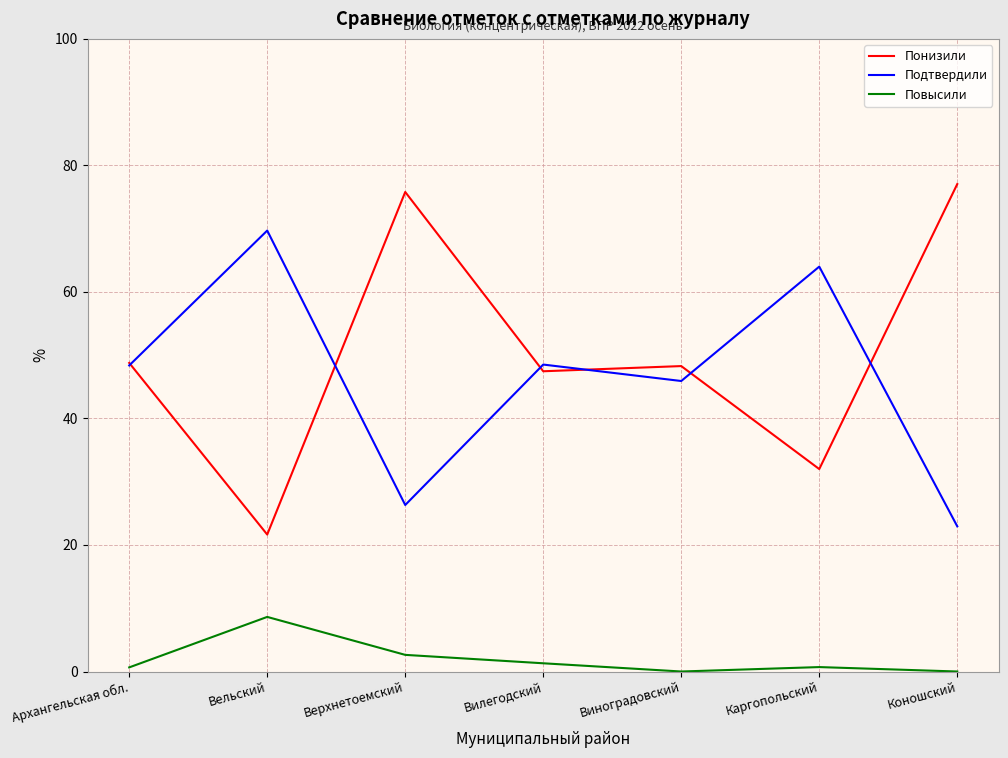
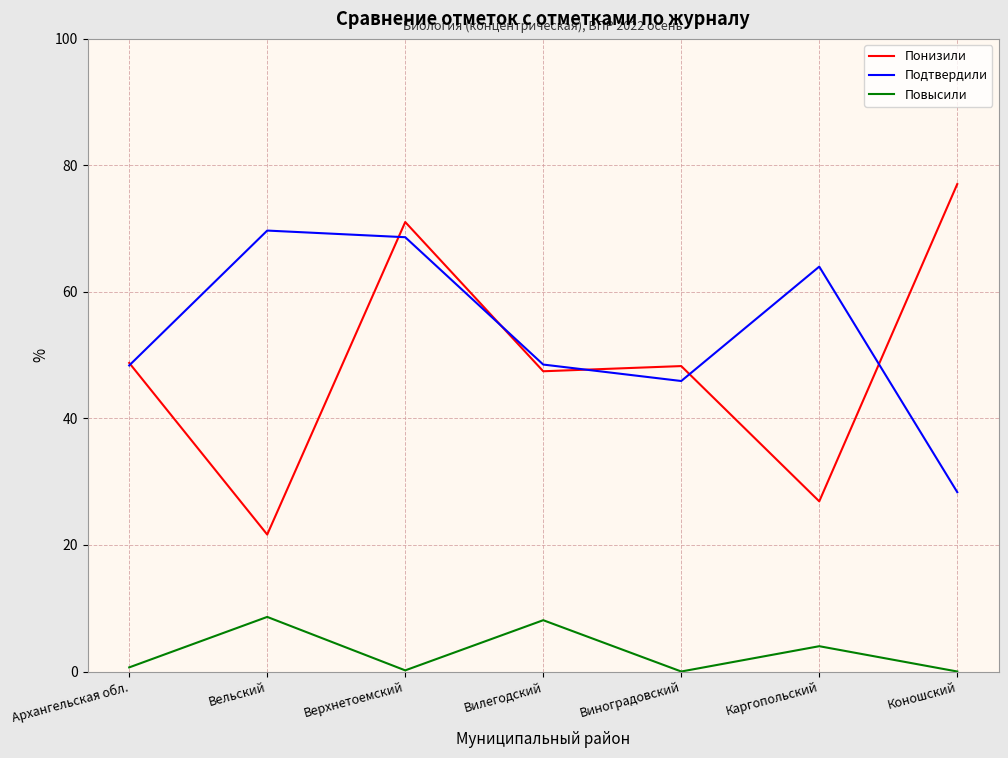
  {
    "Понизили": {
      "Вельский": 22,
-     "Верхнетоемский": 76,
+     "Верхнетоемский": 71,
      "Вилегодский": 47,
      "Виноградовский": 48,
-     "Каргопольский": 32,
+     "Каргопольский": 27,
      "Коношский": 77
    },
    "Подтвердили": {
      "Вельский": 70,
-     "Верхнетоемский": 26,
+     "Верхнетоемский": 69,
      "Вилегодский": 49,
      "Виноградовский": 46,
      "Каргопольский": 64,
-     "Коношский": 23
+     "Коношский": 28
    },
    "Повысили": {
      "Архангельская обл.": 1,
      "Вельский": 9,
-     "Верхнетоемский": 3,
-     "Вилегодский": 1,
+     "Верхнетоемский": 0,
+     "Вилегодский": 8,
      "Виноградовский": 0,
-     "Каргопольский": 1,
+     "Каргопольский": 4,
      "Коношский": 0
    }
  }
